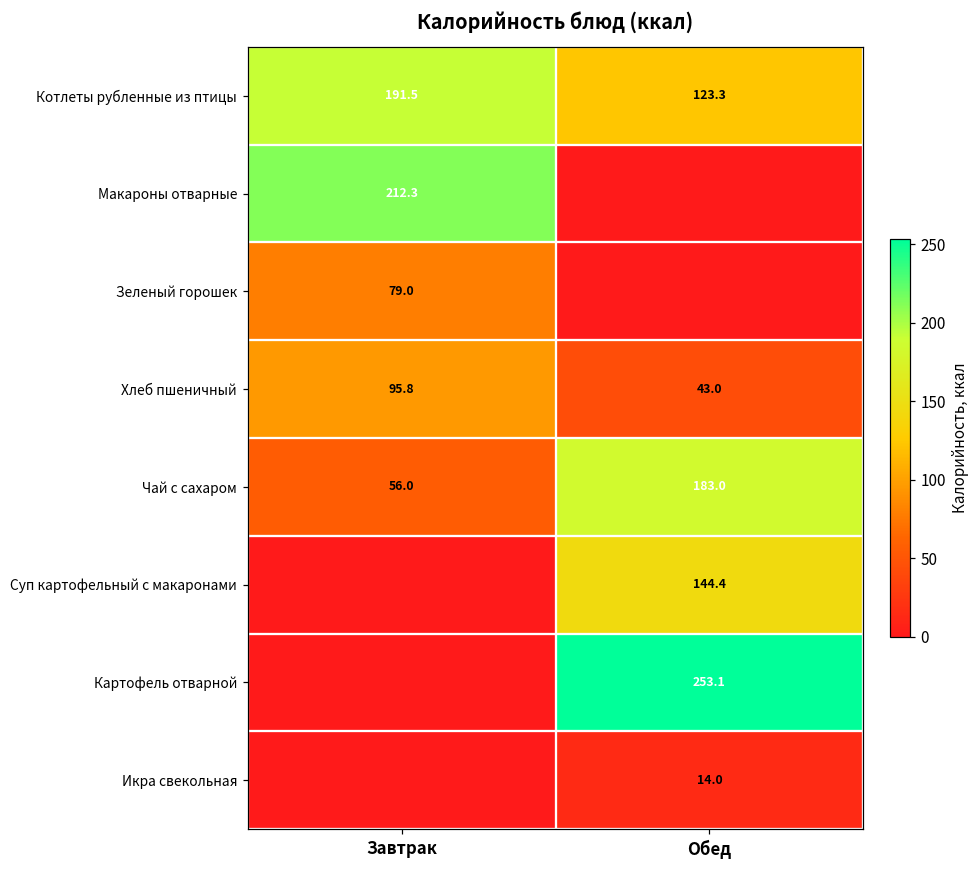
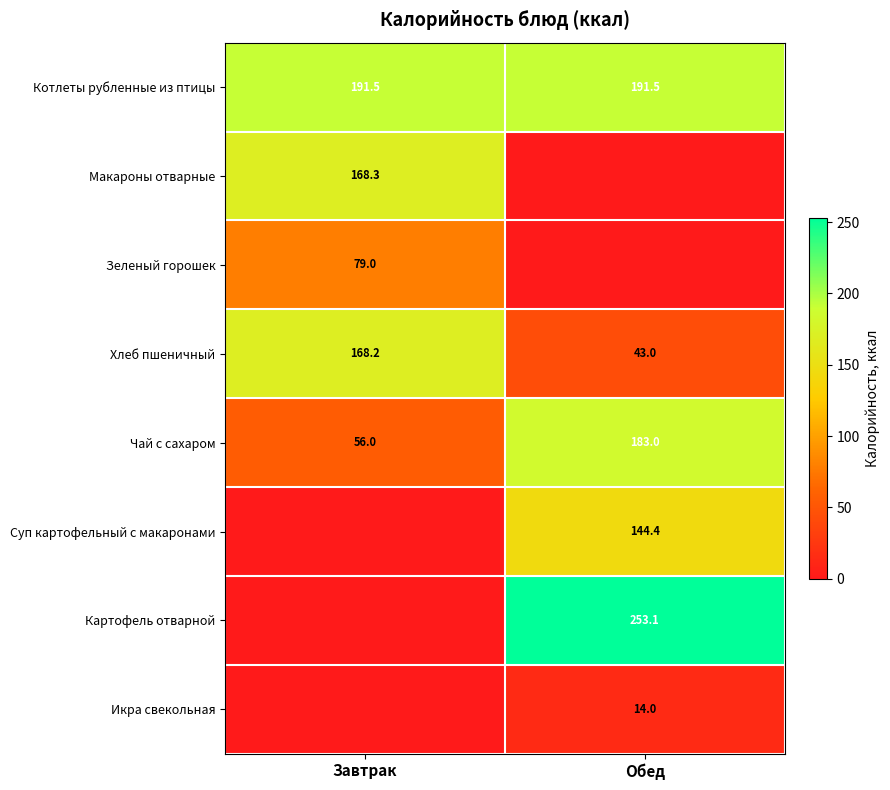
  {
    "Котлеты рубленные из птицы": {
      "Завтрак": 191.5,
-     "Обед": 123.3
+     "Обед": 191.5
    },
    "Макароны отварные": {
-     "Завтрак": 212.3
+     "Завтрак": 168.3
    },
    "Зеленый горошек": {
      "Завтрак": 79.0
    },
    "Хлеб пшеничный": {
-     "Завтрак": 95.8,
+     "Завтрак": 168.2,
      "Обед": 43.0
    },
    "Чай с сахаром": {
      "Завтрак": 56.0,
      "Обед": 183.0
    },
    "Суп картофельный с макаронами": {
      "Обед": 144.4
    },
    "Картофель отварной": {
      "Обед": 253.1
    },
    "Икра свекольная": {
      "Обед": 14.0
    }
  }
